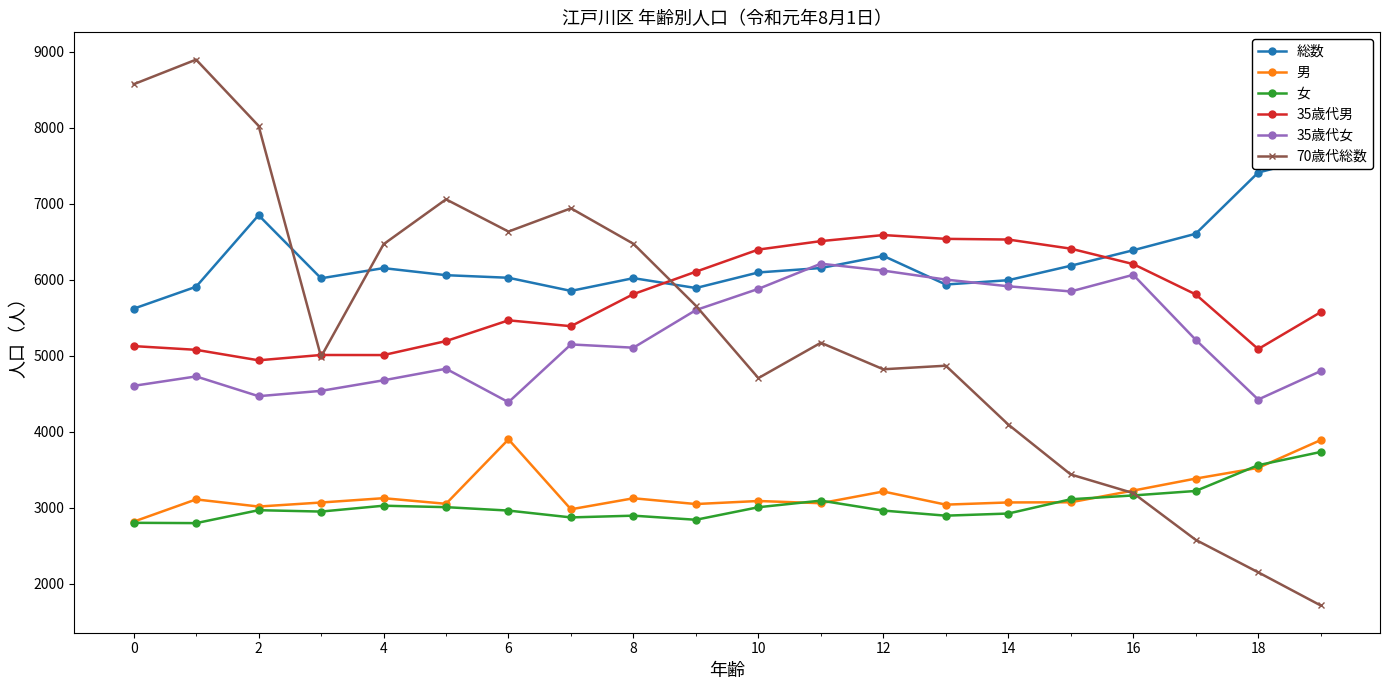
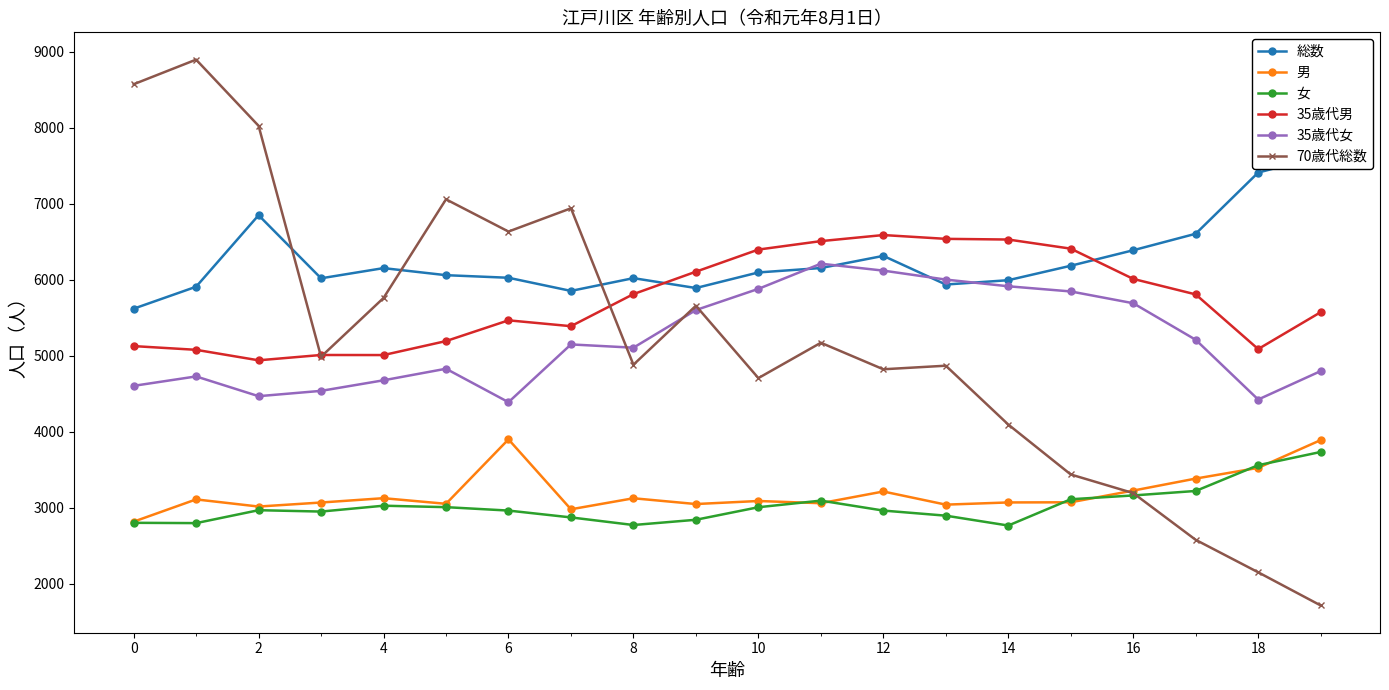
  {
    "総数": {
      "0": 5600,
      "2": 6800,
      "4": 6200,
      "6": 6000,
      "8": 6000,
      "10": 6100,
      "12": 6300,
      "14": 6000,
      "16": 6400,
      "18": 7400
    },
    "男": {
      "2": 3000,
      "4": 3100,
      "6": 3900,
      "8": 3100,
      "10": 3100,
      "12": 3200,
      "14": 3100,
      "18": 3500
    },
    "女": {
      "2": 3000,
      "4": 3000,
      "6": 3000,
-     "8": 2900,
+     "8": 2800,
      "10": 3000,
      "12": 3000,
-     "14": 2900,
+     "14": 2800,
      "18": 3600
    },
    "35歳代男": {
      "0": 5100,
      "2": 4900,
      "4": 5000,
      "6": 5500,
      "8": 5800,
      "10": 6400,
      "12": 6600,
      "14": 6500,
-     "16": 6200,
+     "16": 6000,
      "18": 5100
    },
    "35歳代女": {
      "0": 4600,
      "2": 4500,
      "4": 4700,
      "6": 4400,
      "8": 5100,
      "10": 5900,
      "12": 6100,
      "14": 5900,
-     "16": 6100,
+     "16": 5700,
      "18": 4400
    },
    "70歳代総数": {
      "0": 8600,
      "2": 8000,
-     "4": 6500,
+     "4": 5800,
      "6": 6600,
-     "8": 6500,
+     "8": 4900,
      "10": 4700,
      "12": 4800,
      "14": 4100,
      "18": 2200
    }
  }
